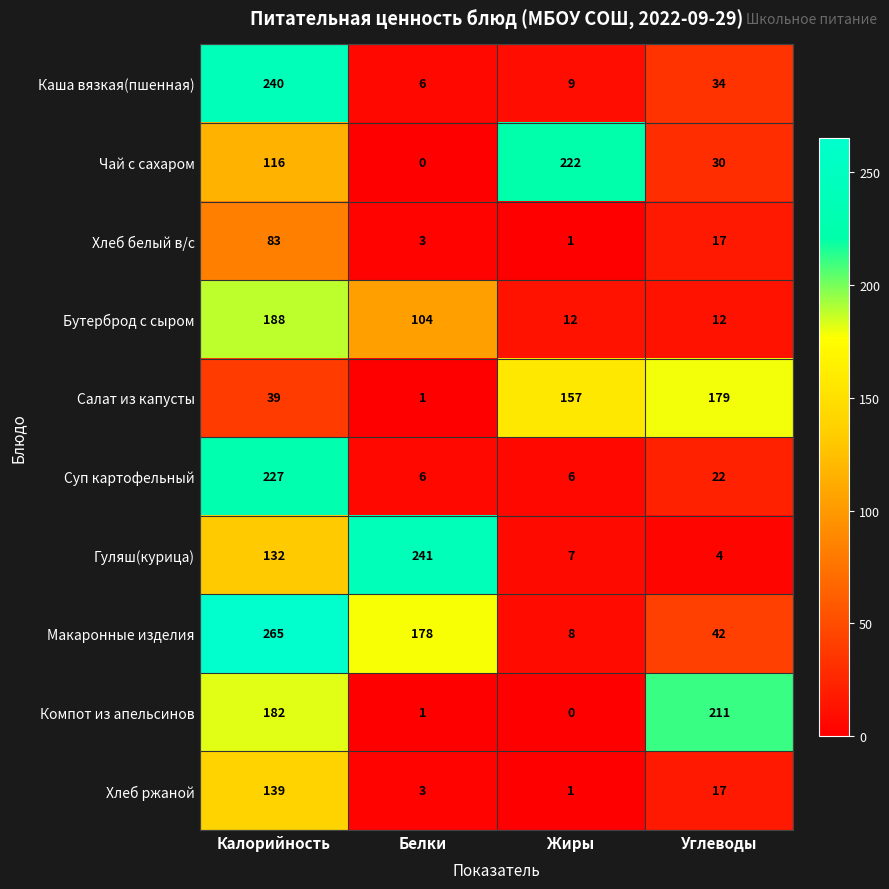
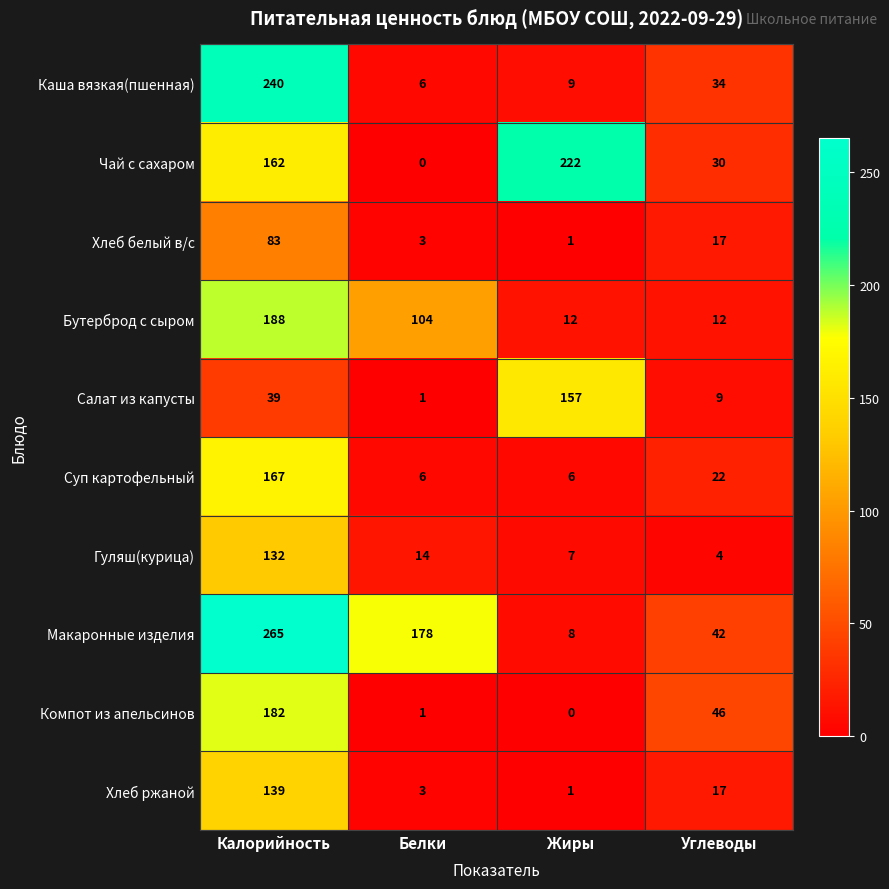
  {
    "Каша вязкая(пшенная)": {
      "Калорийность": 240,
      "Белки": 6,
      "Жиры": 9,
      "Углеводы": 34
    },
    "Чай с сахаром": {
-     "Калорийность": 116,
+     "Калорийность": 162,
      "Белки": 0,
      "Жиры": 222,
      "Углеводы": 30
    },
    "Хлеб белый в/с": {
      "Калорийность": 83,
      "Белки": 3,
      "Жиры": 1,
      "Углеводы": 17
    },
    "Бутерброд с сыром": {
      "Калорийность": 188,
      "Белки": 104,
      "Жиры": 12,
      "Углеводы": 12
    },
    "Салат из капусты": {
      "Калорийность": 39,
      "Белки": 1,
      "Жиры": 157,
-     "Углеводы": 179
+     "Углеводы": 9
    },
    "Суп картофельный": {
-     "Калорийность": 227,
+     "Калорийность": 167,
      "Белки": 6,
      "Жиры": 6,
      "Углеводы": 22
    },
    "Гуляш(курица)": {
      "Калорийность": 132,
-     "Белки": 241,
+     "Белки": 14,
      "Жиры": 7,
      "Углеводы": 4
    },
    "Макаронные изделия": {
      "Калорийность": 265,
      "Белки": 178,
      "Жиры": 8,
      "Углеводы": 42
    },
    "Компот из апельсинов": {
      "Калорийность": 182,
      "Белки": 1,
      "Жиры": 0,
-     "Углеводы": 211
+     "Углеводы": 46
    },
    "Хлеб ржаной": {
      "Калорийность": 139,
      "Белки": 3,
      "Жиры": 1,
      "Углеводы": 17
    }
  }
